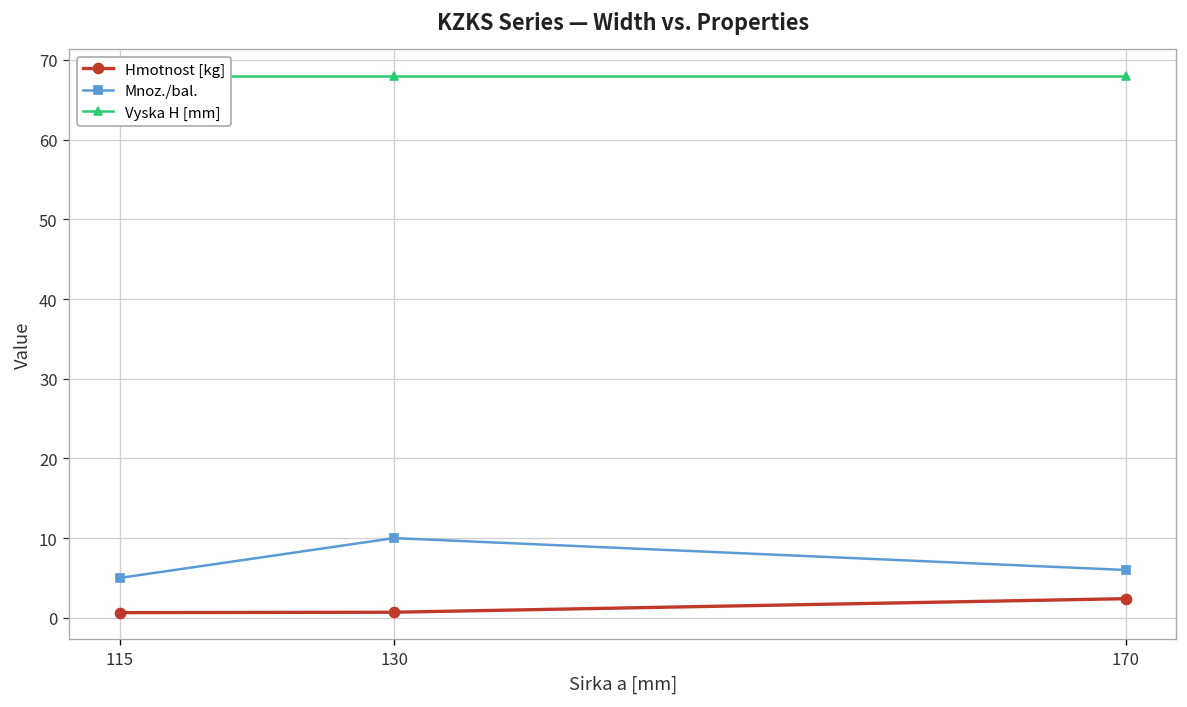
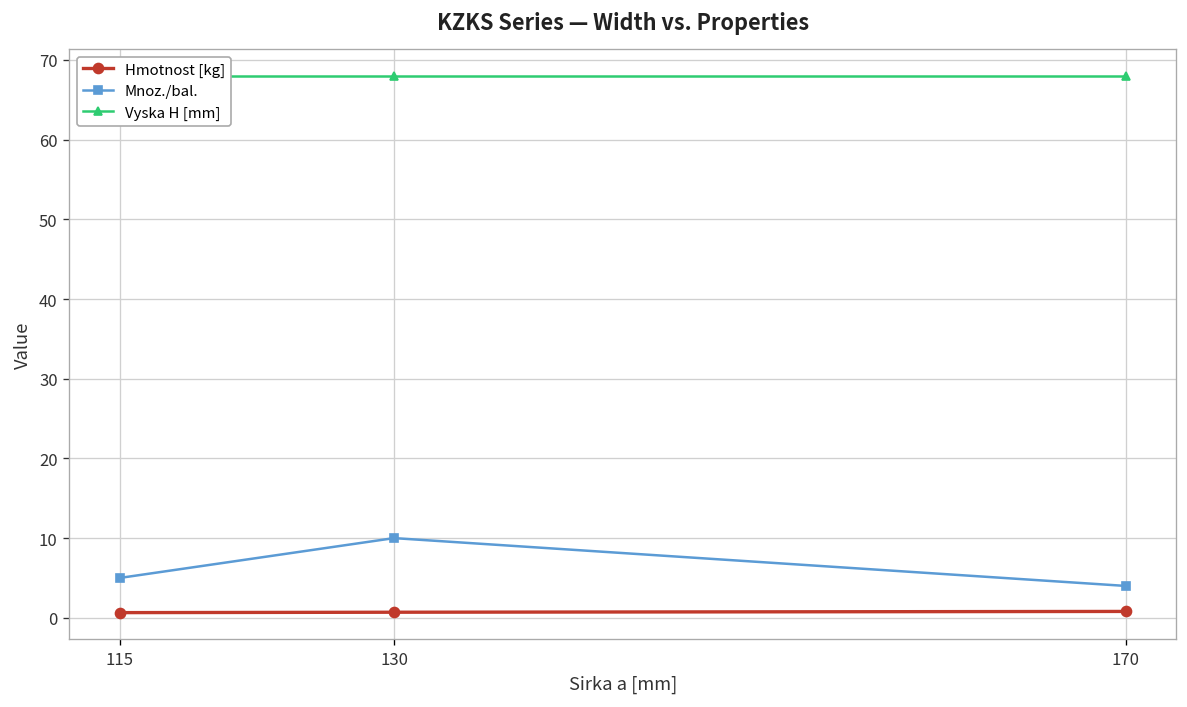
  {
    "Hmotnost [kg]": {
      "115": 1,
      "130": 1,
-     "170": 2
+     "170": 1
    },
    "Mnoz./bal.": {
      "115": 5,
      "130": 10,
-     "170": 6
+     "170": 4
    },
    "Vyska H [mm]": {
      "130": 68,
      "170": 68
    }
  }
